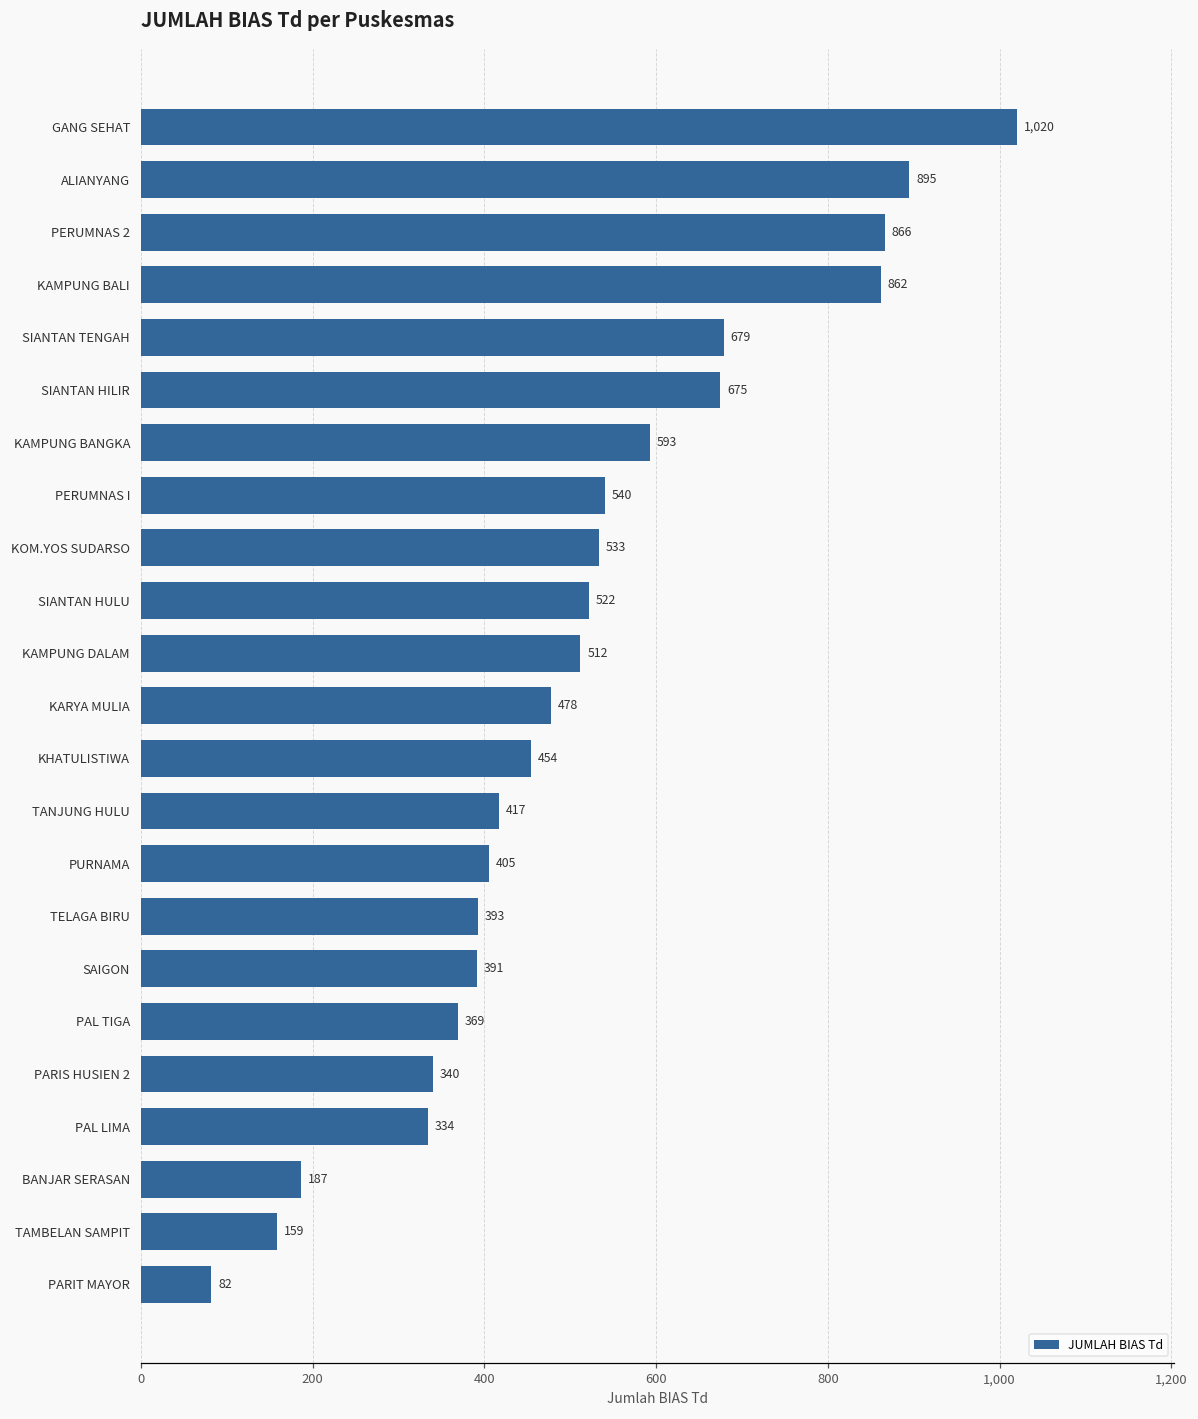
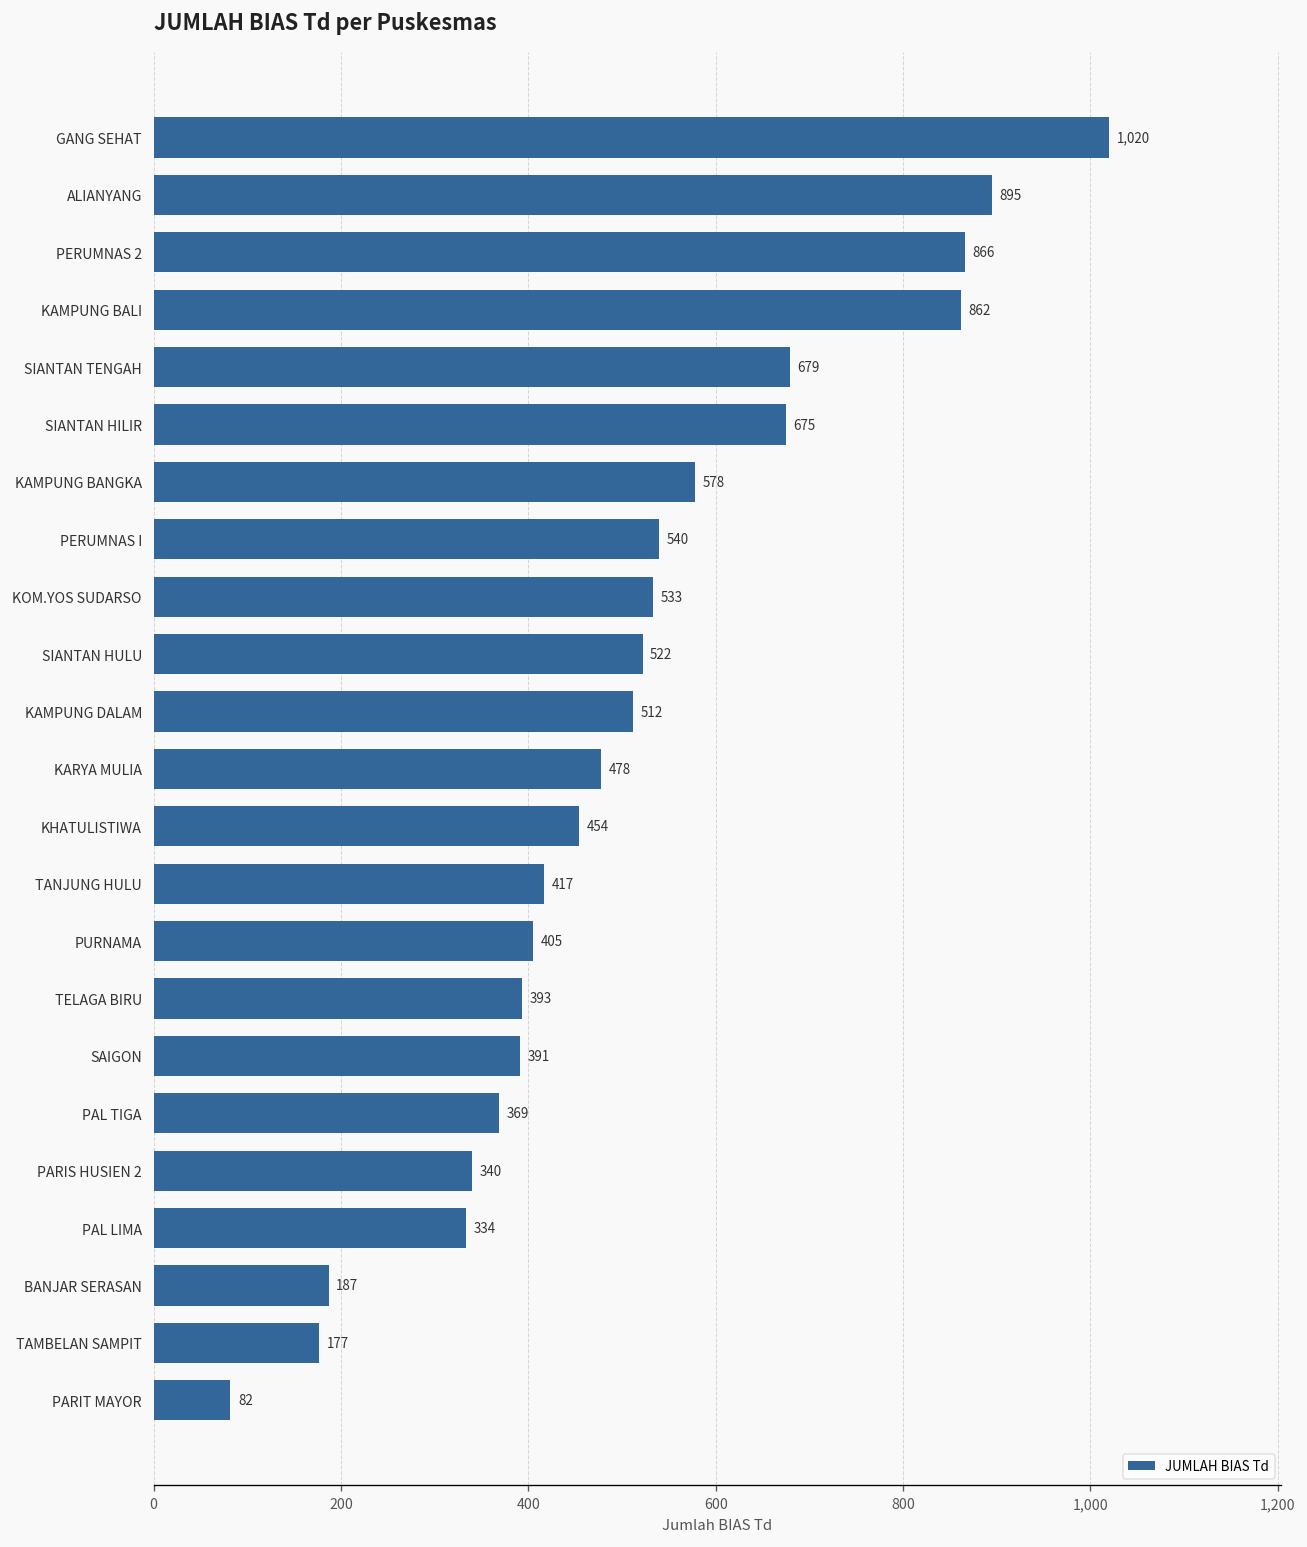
  {
    "GANG SEHAT": "1,020",
    "ALIANYANG": "895",
    "PERUMNAS 2": "866",
    "KAMPUNG BALI": "862",
    "SIANTAN TENGAH": "679",
    "SIANTAN HILIR": "675",
-   "KAMPUNG BANGKA": "593",
+   "KAMPUNG BANGKA": "578",
    "PERUMNAS I": "540",
    "KOM.YOS SUDARSO": "533",
    "SIANTAN HULU": "522",
    "KAMPUNG DALAM": "512",
    "KARYA MULIA": "478",
    "KHATULISTIWA": "454",
    "TANJUNG HULU": "417",
    "PURNAMA": "405",
    "TELAGA BIRU": "393",
    "SAIGON": "391",
    "PAL TIGA": "369",
    "PARIS HUSIEN 2": "340",
    "PAL LIMA": "334",
    "BANJAR SERASAN": "187",
-   "TAMBELAN SAMPIT": "159",
+   "TAMBELAN SAMPIT": "177",
    "PARIT MAYOR": "82"
  }
